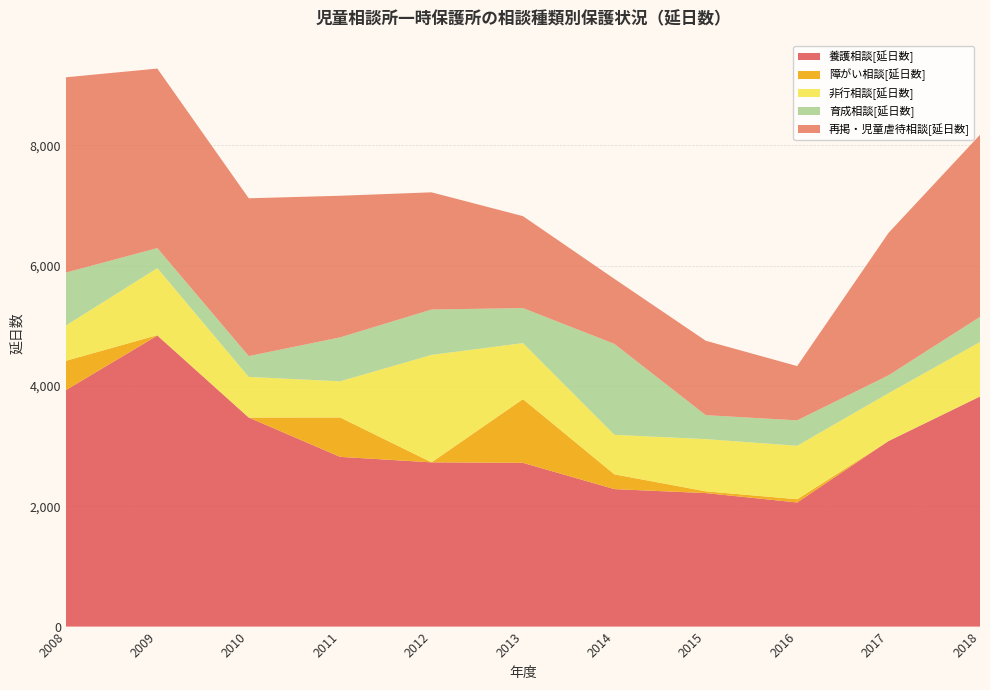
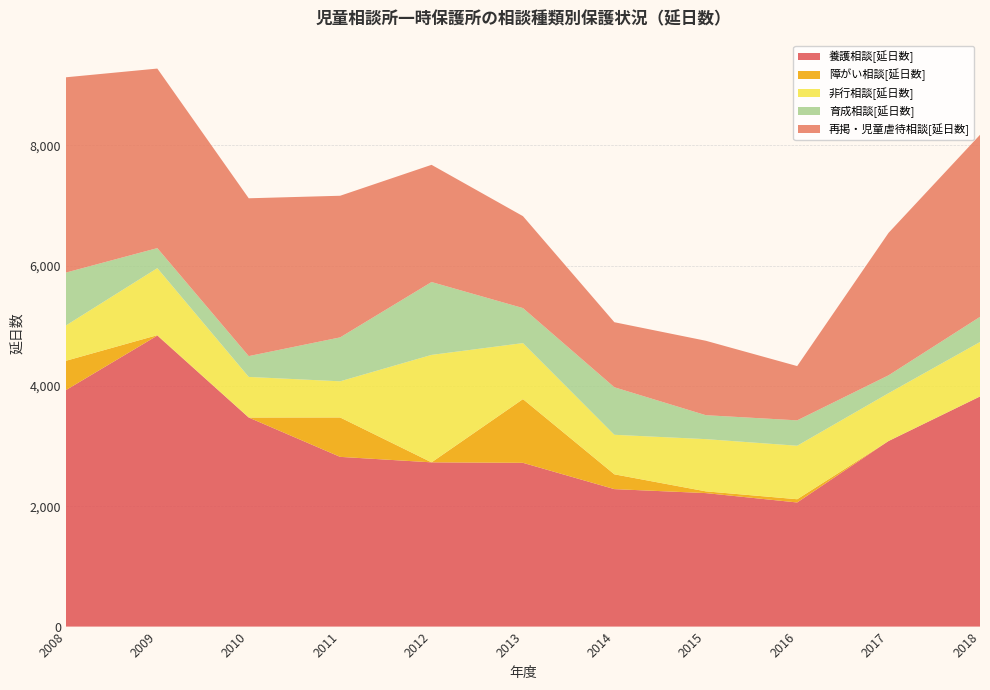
  {
    "障がい相談[延日数]": {
      "2008": "500",
      "2011": "700",
      "2013": "1,100",
      "2014": "200",
      "2016": "100"
    },
    "非行相談[延日数]": {
      "2008": "600",
      "2009": "1,100",
      "2010": "700",
      "2011": "600",
      "2012": "1,800",
      "2013": "900",
      "2014": "700",
      "2015": "900",
      "2016": "900",
      "2017": "800",
      "2018": "900"
    },
    "育成相談[延日数]": {
      "2008": "900",
      "2009": "300",
      "2010": "300",
      "2011": "700",
-     "2012": "800",
+     "2012": "1,200",
      "2013": "600",
-     "2014": "1,500",
+     "2014": "800",
      "2015": "400",
      "2016": "400",
      "2017": "300",
      "2018": "400"
    }
  }
